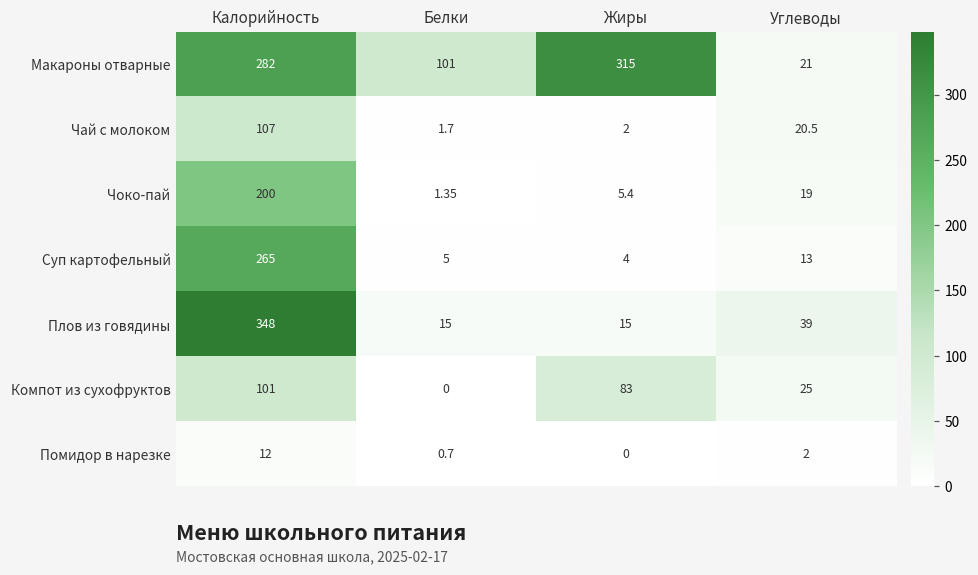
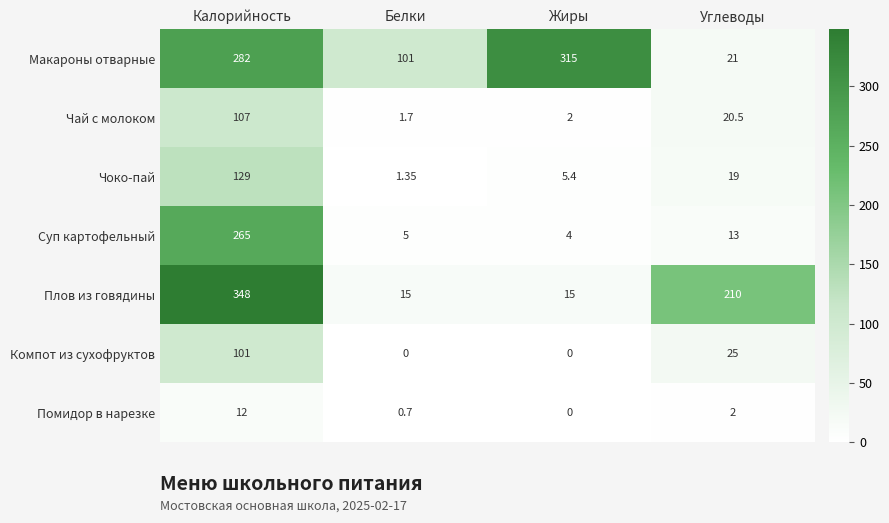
  {
    "Макароны отварные": {
      "Калорийность": 282,
      "Белки": 101,
      "Жиры": 315,
      "Углеводы": 21
    },
    "Чай с молоком": {
      "Калорийность": 107,
      "Белки": 1.7,
      "Жиры": 2,
      "Углеводы": 20.5
    },
    "Чоко-пай": {
-     "Калорийность": 200,
+     "Калорийность": 129,
      "Белки": 1.35,
      "Жиры": 5.4,
      "Углеводы": 19
    },
    "Суп картофельный": {
      "Калорийность": 265,
      "Белки": 5,
      "Жиры": 4,
      "Углеводы": 13
    },
    "Плов из говядины": {
      "Калорийность": 348,
      "Белки": 15,
      "Жиры": 15,
-     "Углеводы": 39
+     "Углеводы": 210
    },
    "Компот из сухофруктов": {
      "Калорийность": 101,
      "Белки": 0,
-     "Жиры": 83,
+     "Жиры": 0,
      "Углеводы": 25
    },
    "Помидор в нарезке": {
      "Калорийность": 12,
      "Белки": 0.7,
      "Жиры": 0,
      "Углеводы": 2
    }
  }
